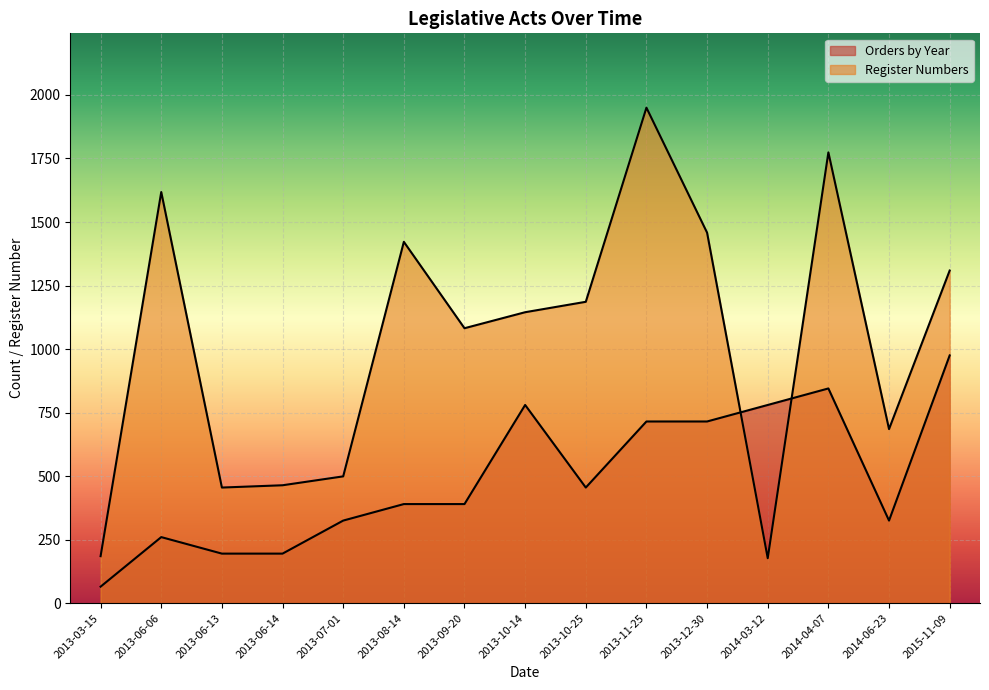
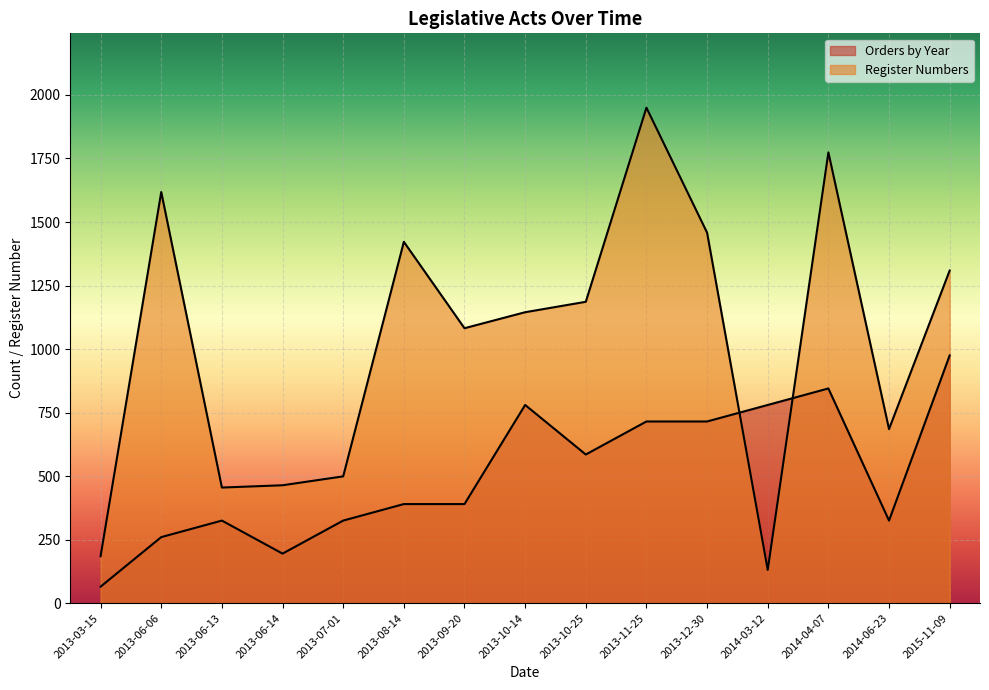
  {
    "Orders by Year": {
      "2013-03-15": 70,
      "2013-06-06": 260,
-     "2013-06-13": 200,
+     "2013-06-13": 330,
      "2013-06-14": 200,
      "2013-07-01": 330,
      "2013-08-14": 390,
      "2013-09-20": 390,
      "2013-10-14": 780,
-     "2013-10-25": 460,
+     "2013-10-25": 590,
      "2013-11-25": 720,
      "2013-12-30": 720,
      "2014-03-12": 780,
      "2014-04-07": 850,
      "2014-06-23": 330,
      "2015-11-09": 980
    },
    "Register Numbers": {
      "2013-03-15": 190,
      "2013-06-06": 1620,
      "2013-06-13": 460,
      "2013-06-14": 460,
      "2013-07-01": 500,
      "2013-08-14": 1420,
      "2013-09-20": 1080,
      "2013-10-14": 1150,
      "2013-10-25": 1190,
      "2013-11-25": 1950,
      "2013-12-30": 1460,
-     "2014-03-12": 180,
+     "2014-03-12": 130,
      "2014-04-07": 1770,
      "2014-06-23": 690,
      "2015-11-09": 1310
    }
  }
